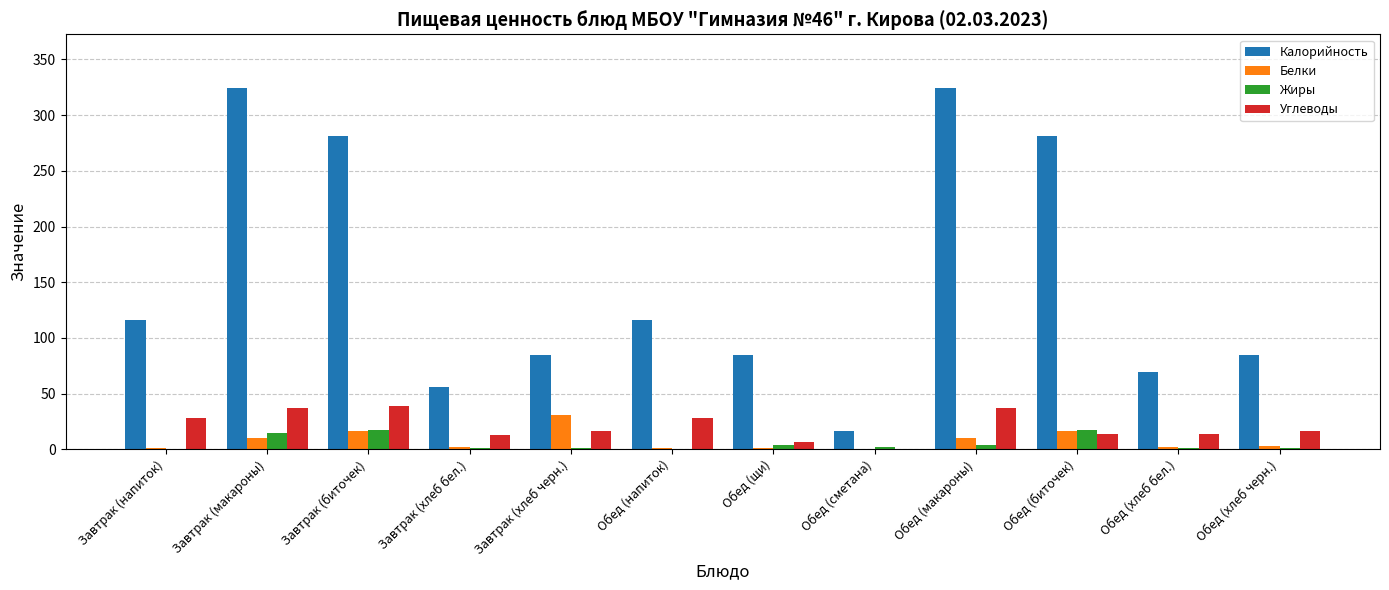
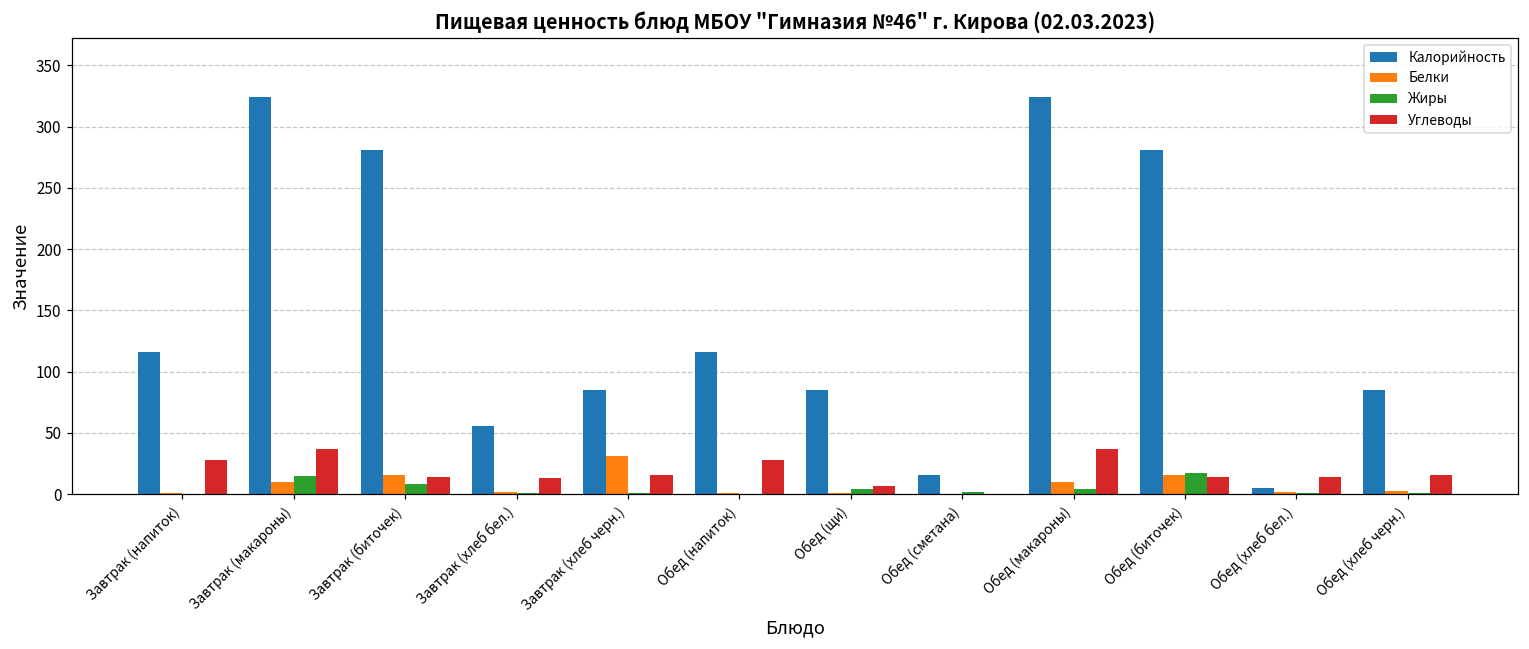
  {
    "Калорийность": {
      "Завтрак (напиток)": 116,
      "Завтрак (макароны)": 324,
      "Завтрак (биточек)": 281,
      "Завтрак (хлеб бел.)": 56,
      "Завтрак (хлеб черн.)": 85,
      "Обед (напиток)": 116,
      "Обед (щи)": 85,
      "Обед (сметана)": 16,
      "Обед (макароны)": 324,
      "Обед (биточек)": 281,
-     "Обед (хлеб бел.)": 69,
+     "Обед (хлеб бел.)": 5,
      "Обед (хлеб черн.)": 85
    },
    "Белки": {
      "Завтрак (макароны)": 10,
      "Завтрак (биточек)": 16,
      "Завтрак (хлеб черн.)": 31,
      "Обед (сметана)": 0,
      "Обед (макароны)": 10,
      "Обед (биточек)": 16,
      "Обед (хлеб черн.)": 3
    },
    "Жиры": {
      "Завтрак (напиток)": 0,
      "Завтрак (макароны)": 15,
-     "Завтрак (биточек)": 17,
+     "Завтрак (биточек)": 8,
      "Обед (напиток)": 0,
      "Обед (щи)": 4,
      "Обед (макароны)": 4,
      "Обед (биточек)": 17
    },
    "Углеводы": {
      "Завтрак (напиток)": 28,
      "Завтрак (макароны)": 37,
-     "Завтрак (биточек)": 39,
+     "Завтрак (биточек)": 14,
      "Завтрак (хлеб бел.)": 13,
      "Завтрак (хлеб черн.)": 16,
      "Обед (напиток)": 28,
      "Обед (щи)": 7,
      "Обед (сметана)": 0,
      "Обед (макароны)": 37,
      "Обед (биточек)": 14,
      "Обед (хлеб бел.)": 14,
      "Обед (хлеб черн.)": 16
    }
  }
